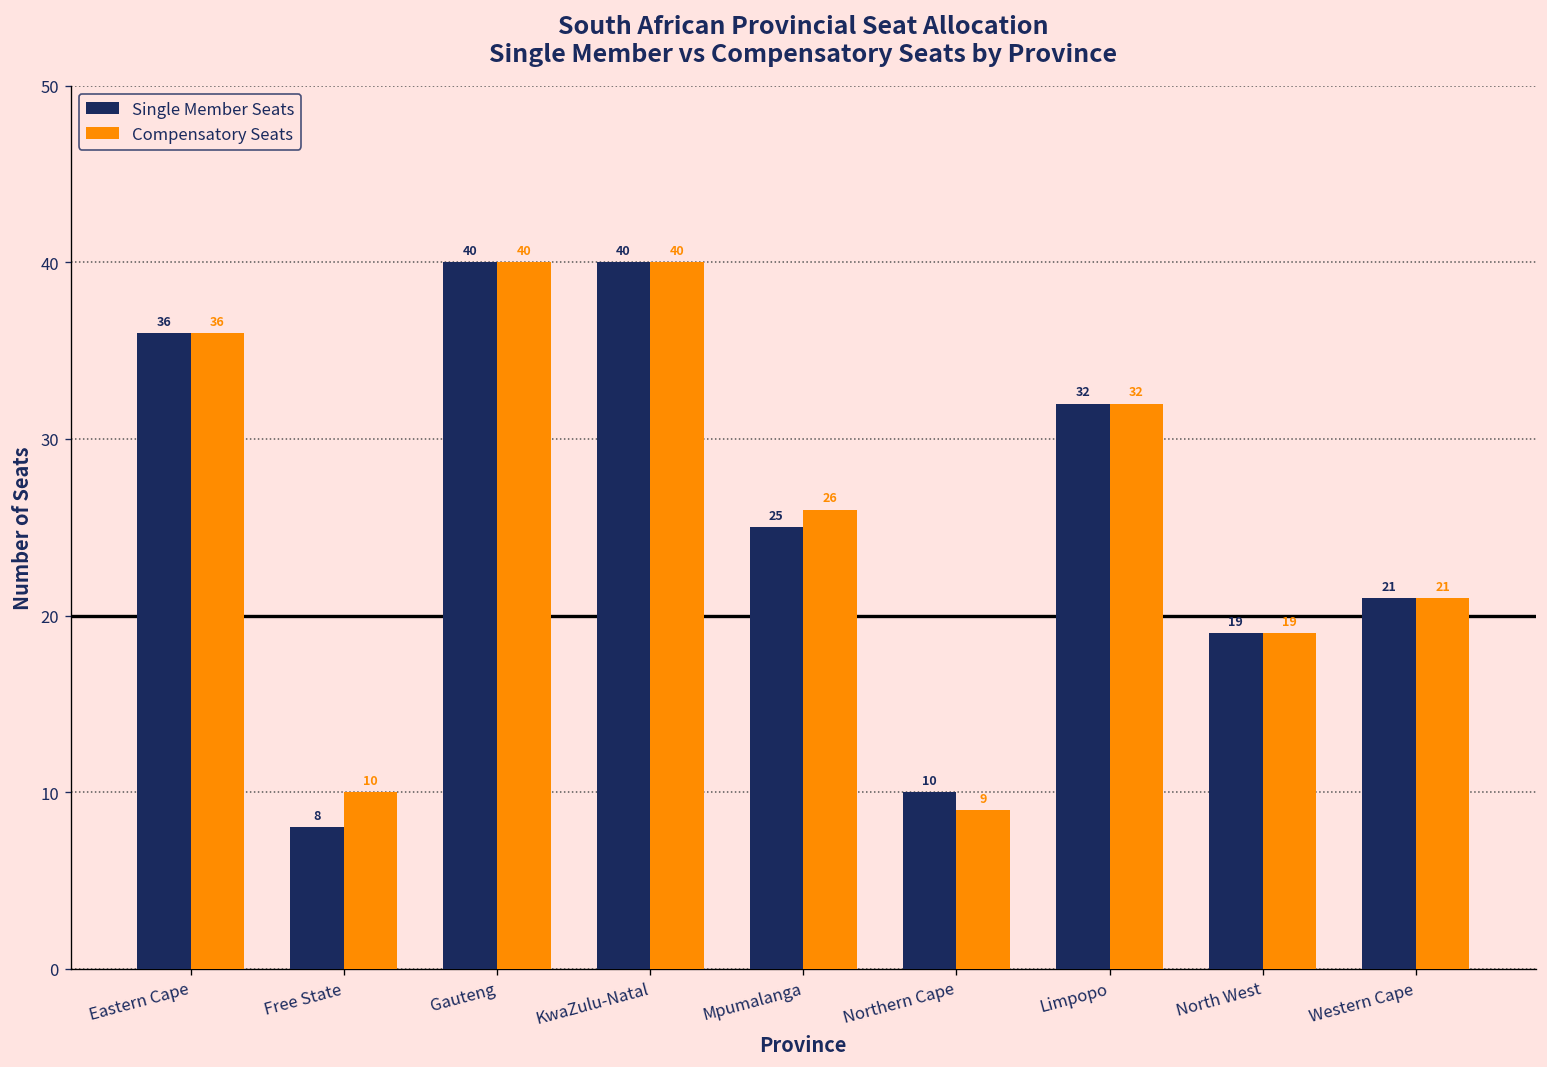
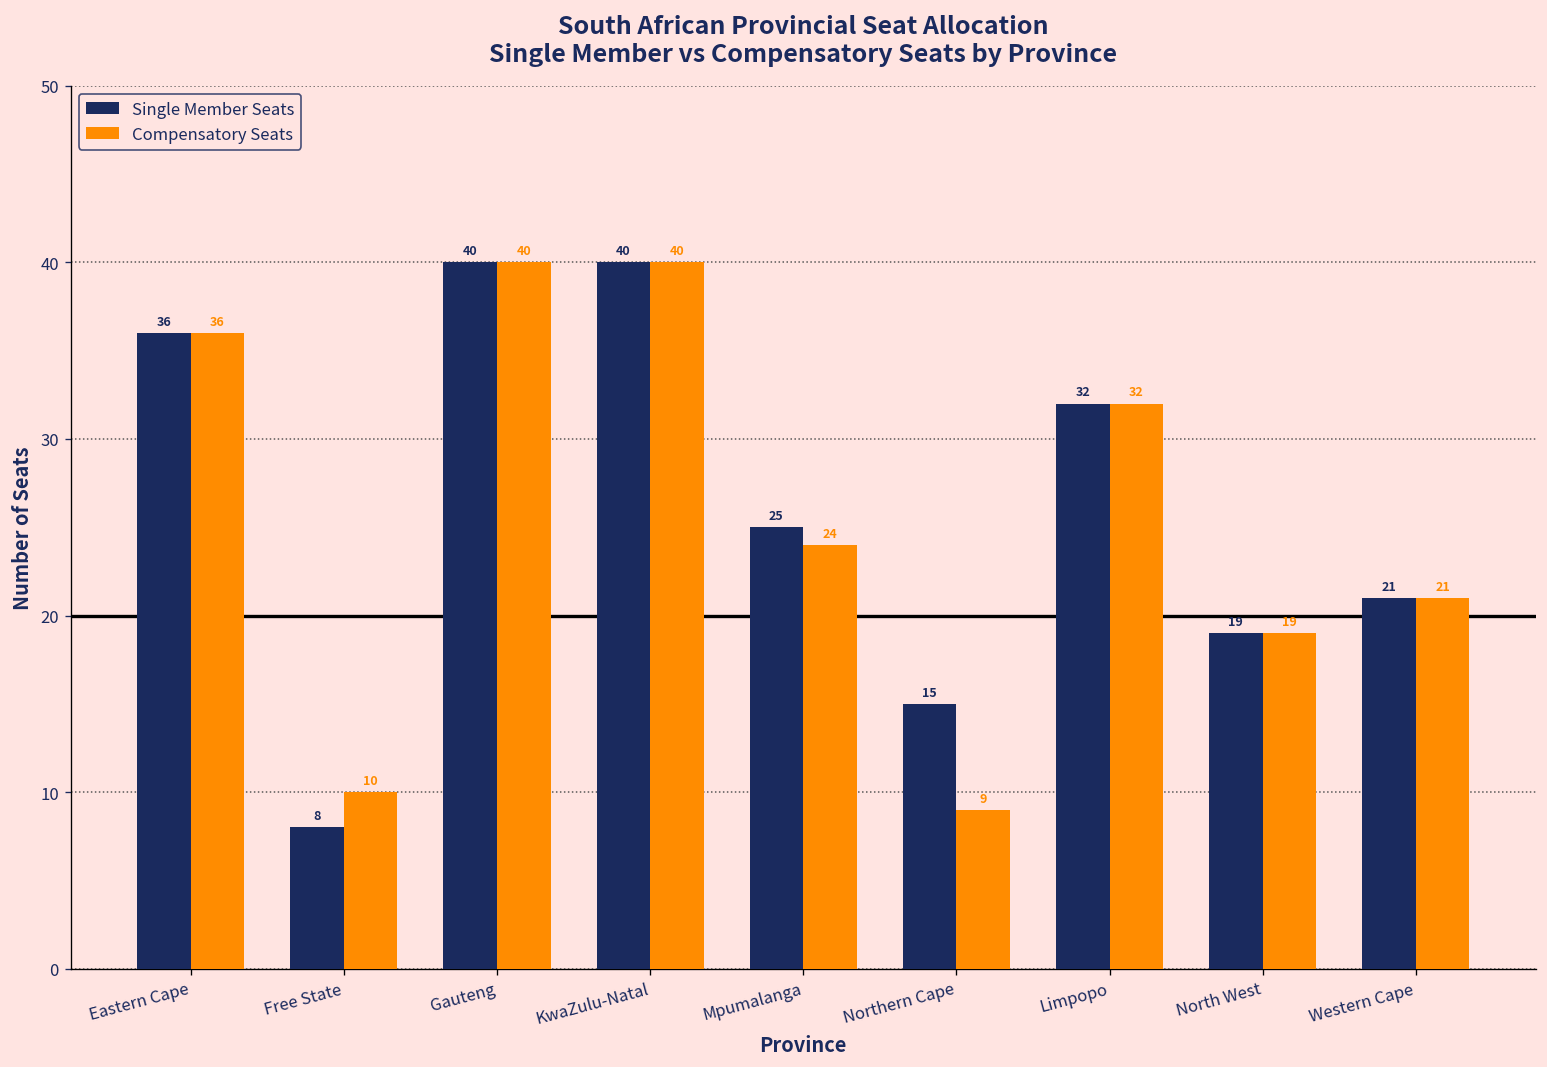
  {
    "Single Member Seats": {
      "Eastern Cape": 36,
      "Free State": 8,
      "Gauteng": 40,
      "KwaZulu-Natal": 40,
      "Mpumalanga": 25,
-     "Northern Cape": 10,
+     "Northern Cape": 15,
      "Limpopo": 32,
      "North West": 19,
      "Western Cape": 21
    },
    "Compensatory Seats": {
      "Eastern Cape": 36,
      "Free State": 10,
      "Gauteng": 40,
      "KwaZulu-Natal": 40,
-     "Mpumalanga": 26,
+     "Mpumalanga": 24,
      "Northern Cape": 9,
      "Limpopo": 32,
      "North West": 19,
      "Western Cape": 21
    }
  }
